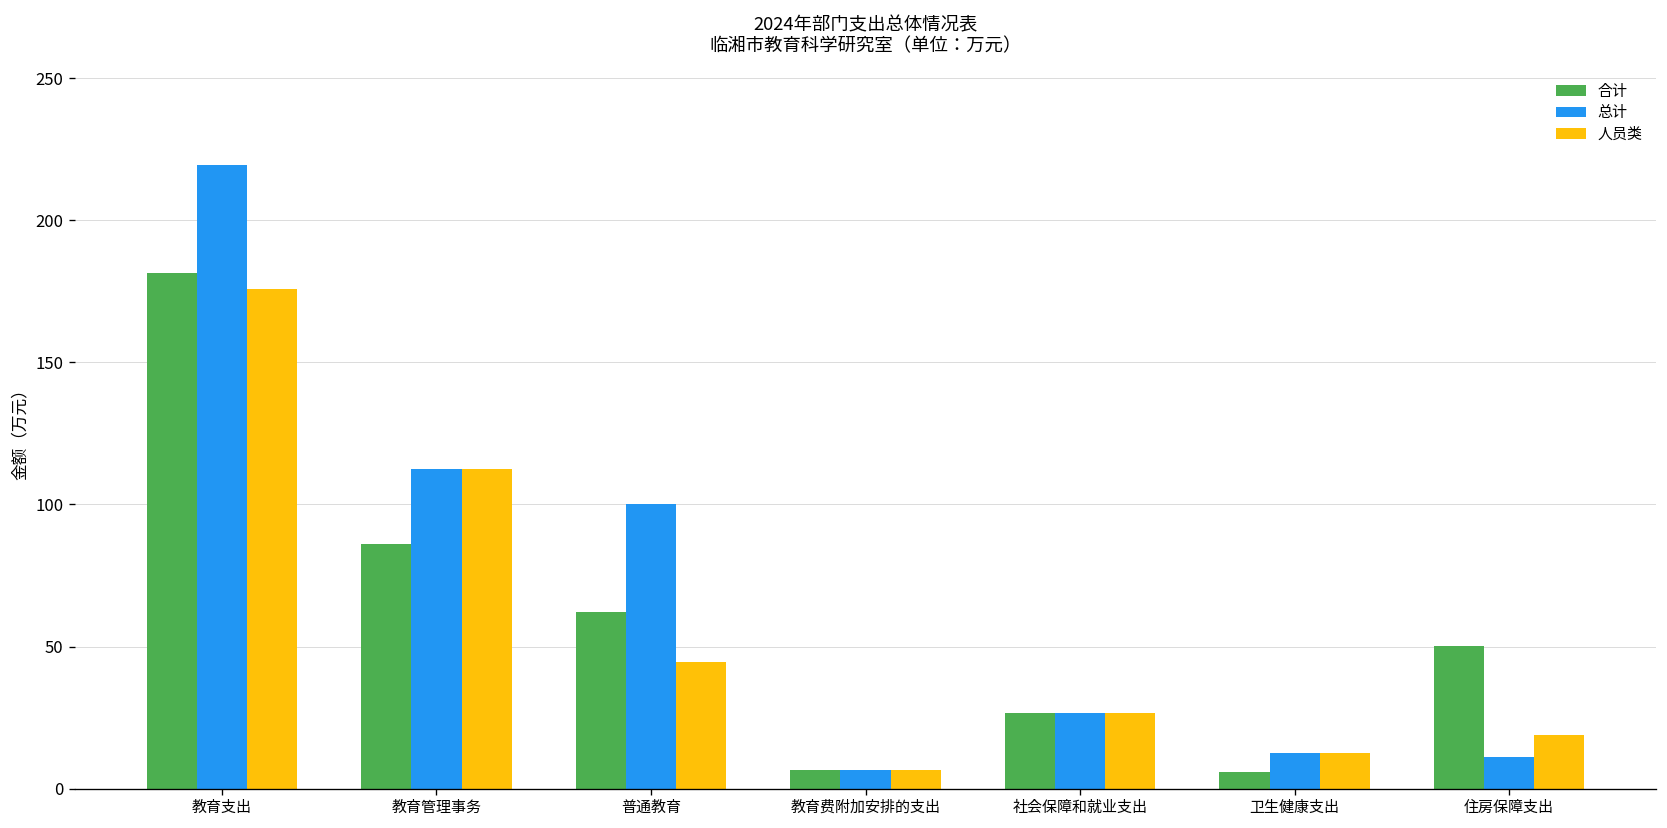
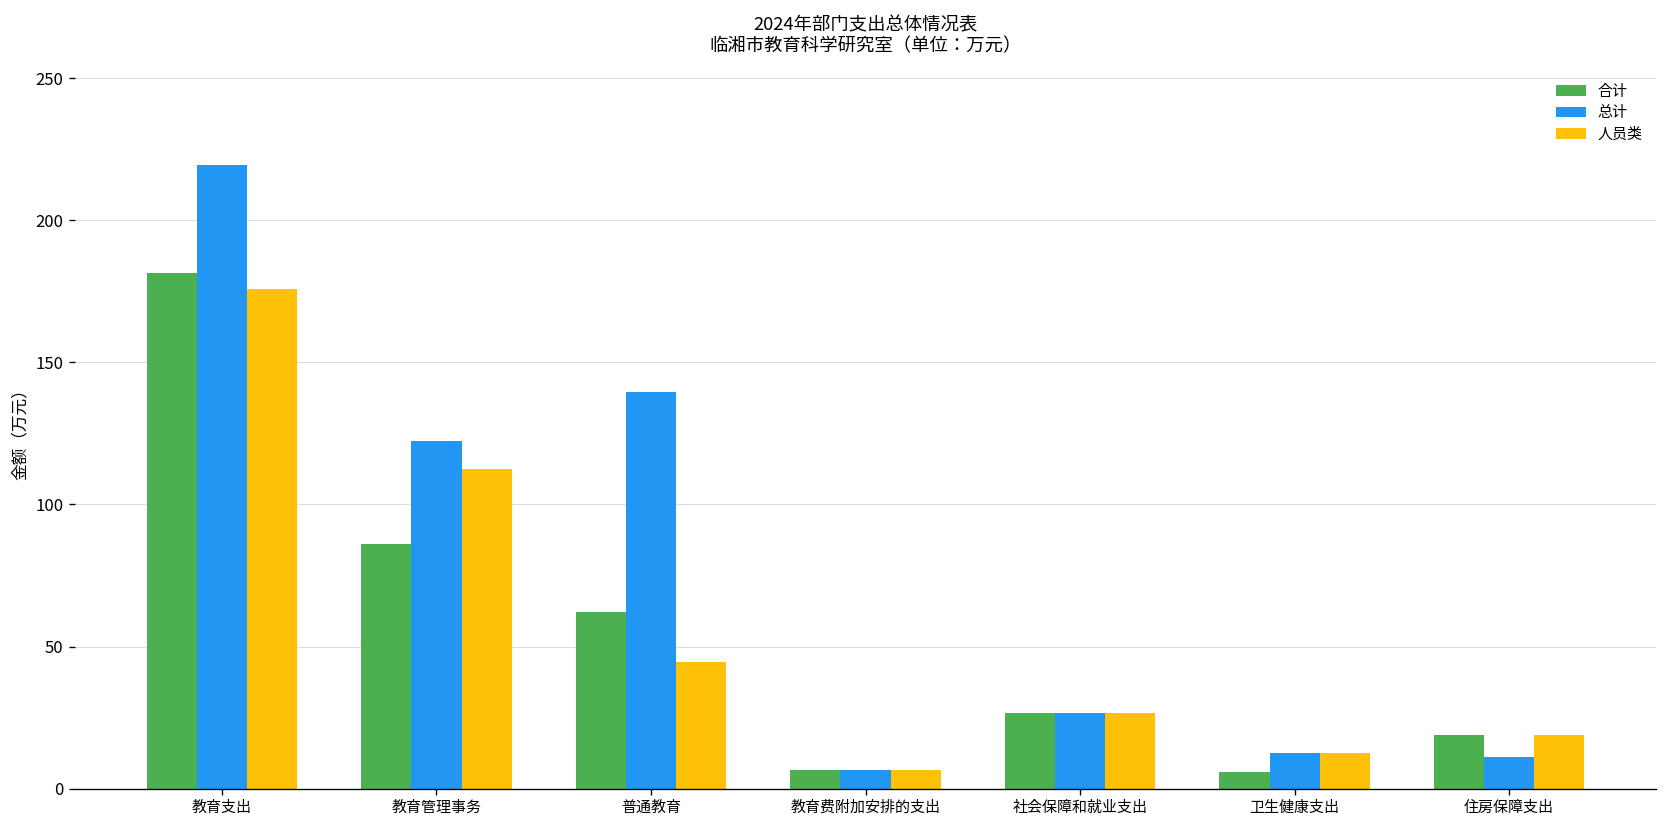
  {
    "合计": {
      "教育支出": 182,
      "教育管理事务": 86,
      "普通教育": 62,
      "教育费附加安排的支出": 7,
      "社会保障和就业支出": 27,
      "卫生健康支出": 6,
-     "住房保障支出": 50
+     "住房保障支出": 19
    },
    "总计": {
      "教育支出": 220,
-     "教育管理事务": 113,
-     "普通教育": 100,
+     "教育管理事务": 122,
+     "普通教育": 139,
      "教育费附加安排的支出": 7,
      "社会保障和就业支出": 27,
      "卫生健康支出": 13,
      "住房保障支出": 11
    },
    "人员类": {
      "教育支出": 176,
      "教育管理事务": 113,
      "普通教育": 45,
      "教育费附加安排的支出": 7,
      "社会保障和就业支出": 27,
      "卫生健康支出": 13,
      "住房保障支出": 19
    }
  }
